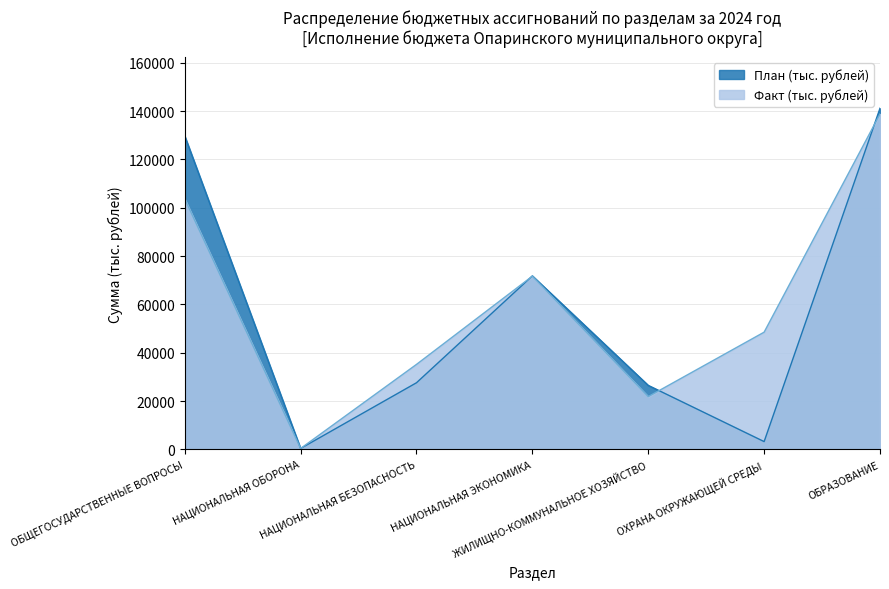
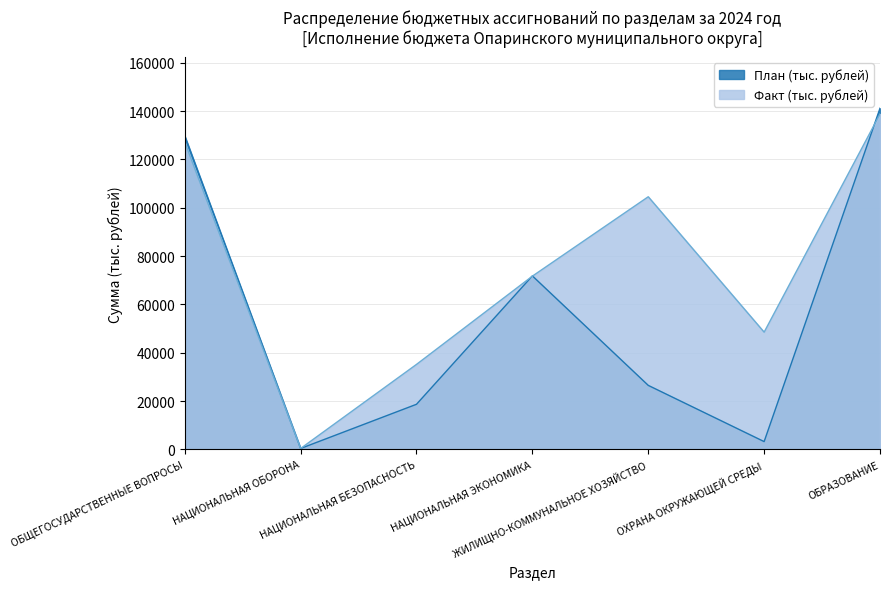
  {
    "План (тыс. рублей)": {
      "ОБЩЕГОСУДАРСТВЕННЫЕ ВОПРОСЫ": 130000,
-     "НАЦИОНАЛЬНАЯ БЕЗОПАСНОСТЬ": 28000,
+     "НАЦИОНАЛЬНАЯ БЕЗОПАСНОСТЬ": 19000,
      "ЖИЛИЩНО-КОММУНАЛЬНОЕ ХОЗЯЙСТВО": 26000,
      "ОХРАНА ОКРУЖАЮЩЕЙ СРЕДЫ": 3000,
      "ОБРАЗОВАНИЕ": 141000
    },
    "Факт (тыс. рублей)": {
-     "ОБЩЕГОСУДАРСТВЕННЫЕ ВОПРОСЫ": 104000,
+     "ОБЩЕГОСУДАРСТВЕННЫЕ ВОПРОСЫ": 127000,
      "НАЦИОНАЛЬНАЯ БЕЗОПАСНОСТЬ": 35000,
-     "ЖИЛИЩНО-КОММУНАЛЬНОЕ ХОЗЯЙСТВО": 22000,
+     "ЖИЛИЩНО-КОММУНАЛЬНОЕ ХОЗЯЙСТВО": 105000,
      "ОХРАНА ОКРУЖАЮЩЕЙ СРЕДЫ": 49000,
      "ОБРАЗОВАНИЕ": 139000
    }
  }
